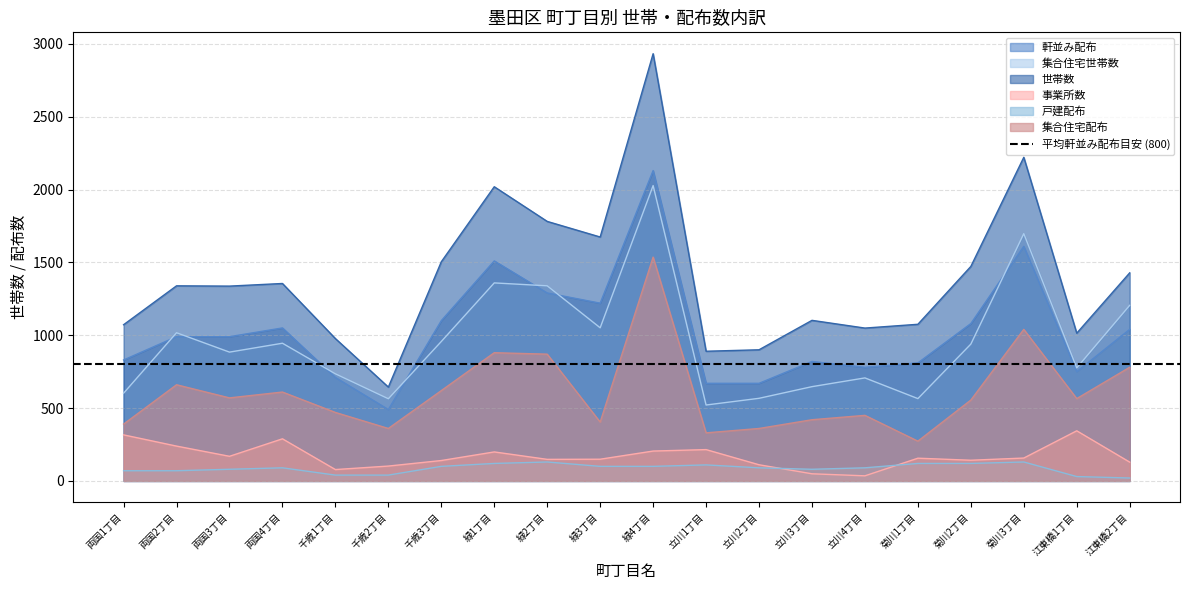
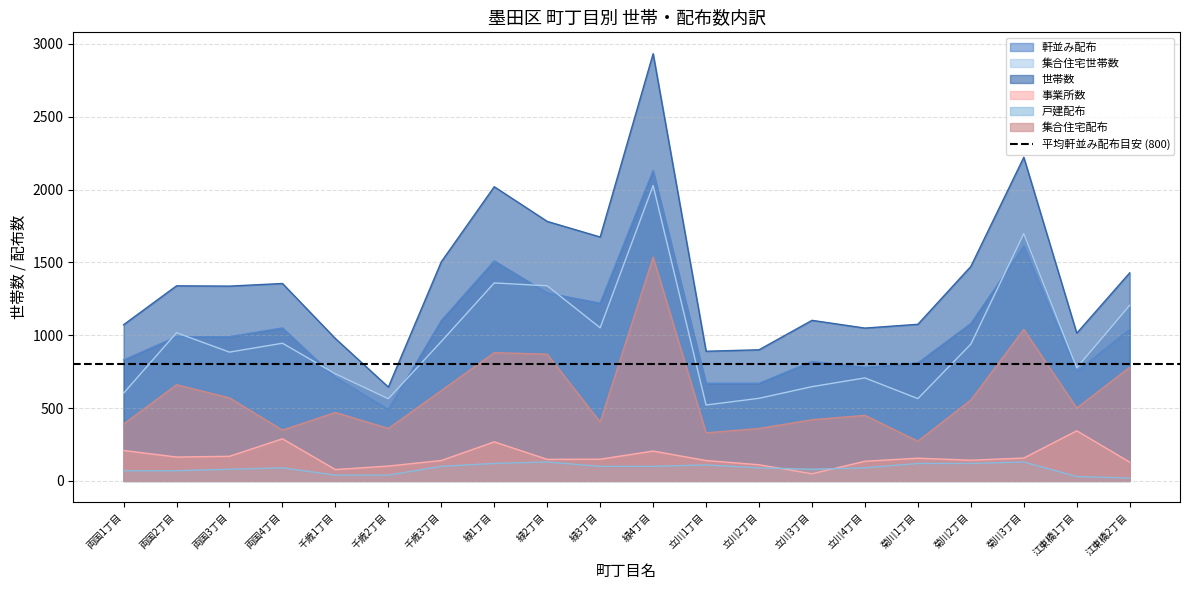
  {
    "事業所数": {
-     "両国1丁目": 320,
-     "両国2丁目": 240,
+     "両国1丁目": 210,
+     "両国2丁目": 160,
      "両国3丁目": 170,
      "両国4丁目": 290,
      "千歳1丁目": 80,
      "千歳2丁目": 100,
      "千歳3丁目": 140,
-     "緑1丁目": 200,
+     "緑1丁目": 270,
      "緑2丁目": 150,
      "緑3丁目": 150,
      "緑4丁目": 210,
-     "立川1丁目": 220,
+     "立川1丁目": 140,
      "立川2丁目": 110,
      "立川3丁目": 50,
-     "立川4丁目": 40,
+     "立川4丁目": 140,
      "菊川1丁目": 160,
      "菊川2丁目": 140,
      "菊川3丁目": 160,
      "江東橋1丁目": 340,
      "江東橋2丁目": 130
    },
    "集合住宅配布": {
      "両国1丁目": 390,
      "両国2丁目": 660,
      "両国3丁目": 570,
-     "両国4丁目": 610,
+     "両国4丁目": 350,
      "千歳1丁目": 470,
      "千歳2丁目": 360,
      "千歳3丁目": 620,
      "緑1丁目": 880,
      "緑2丁目": 870,
      "緑3丁目": 400,
      "緑4丁目": 1540,
      "立川1丁目": 330,
      "立川2丁目": 360,
      "立川3丁目": 420,
      "立川4丁目": 450,
      "菊川1丁目": 270,
      "菊川2丁目": 560,
      "菊川3丁目": 1040,
-     "江東橋1丁目": 570,
+     "江東橋1丁目": 500,
      "江東橋2丁目": 780
    }
  }
